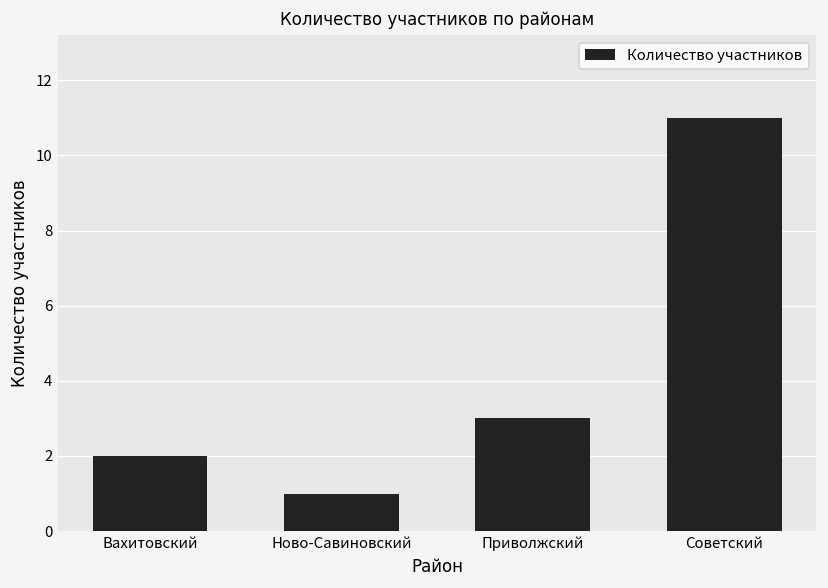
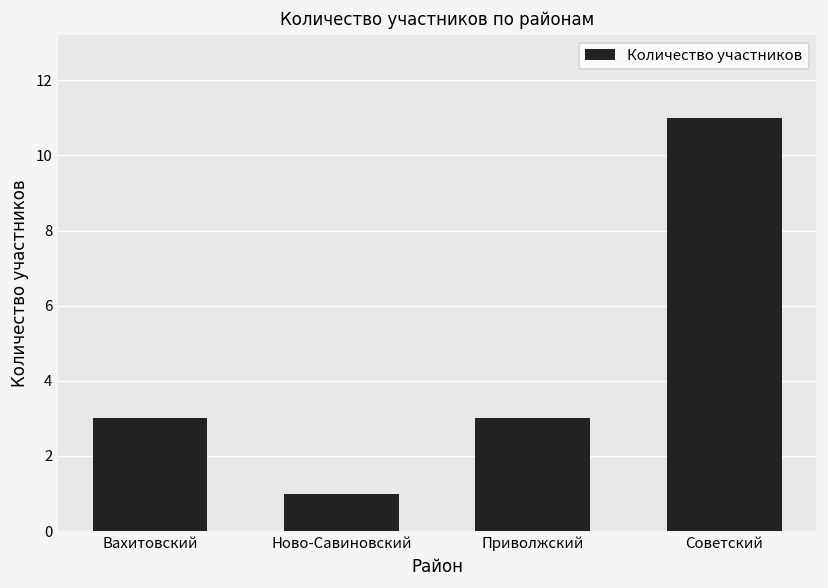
  {
-   "Вахитовский": 2,
+   "Вахитовский": 3,
    "Ново-Савиновский": 1,
    "Приволжский": 3,
    "Советский": 11
  }
